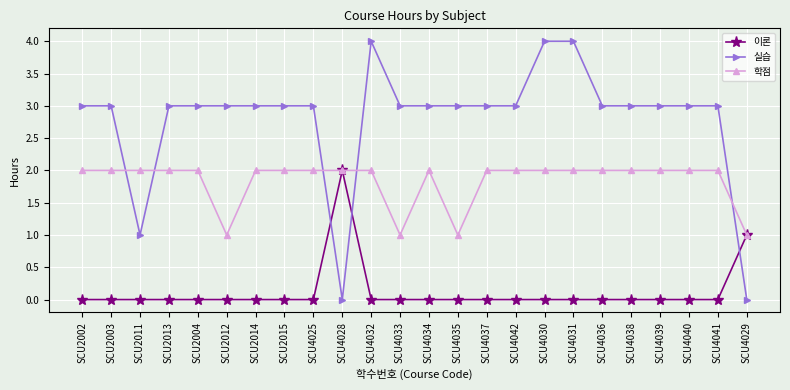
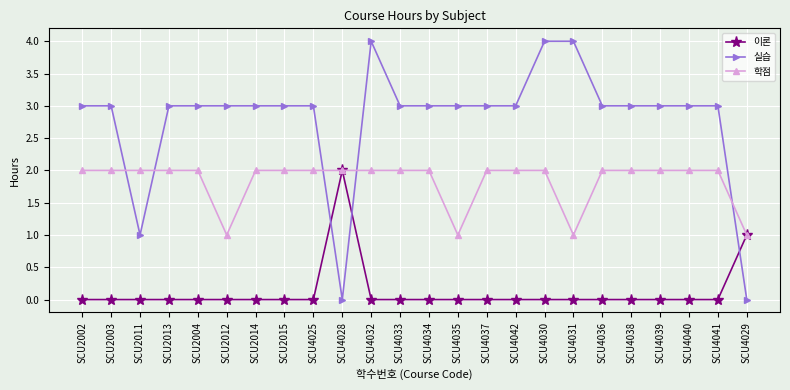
  {
    "이론": {
      "SCU2002": 0,
      "SCU2003": 0,
      "SCU2011": 0,
      "SCU2013": 0,
      "SCU2004": 0,
      "SCU2012": 0,
      "SCU2014": 0,
      "SCU2015": 0,
      "SCU4025": 0,
      "SCU4032": 0,
      "SCU4033": 0,
      "SCU4034": 0,
      "SCU4035": 0,
      "SCU4037": 0,
      "SCU4042": 0,
      "SCU4030": 0,
      "SCU4031": 0,
      "SCU4036": 0,
      "SCU4038": 0,
      "SCU4039": 0,
      "SCU4040": 0,
      "SCU4041": 0
    },
    "실습": {
      "SCU2002": 3,
      "SCU2003": 3,
      "SCU2011": 1,
      "SCU2013": 3,
      "SCU2004": 3,
      "SCU2012": 3,
      "SCU2014": 3,
      "SCU2015": 3,
      "SCU4025": 3,
      "SCU4028": 0,
      "SCU4032": 4,
      "SCU4033": 3,
      "SCU4034": 3,
      "SCU4035": 3,
      "SCU4037": 3,
      "SCU4042": 3,
      "SCU4030": 4,
      "SCU4031": 4,
      "SCU4036": 3,
      "SCU4038": 3,
      "SCU4039": 3,
      "SCU4040": 3,
      "SCU4041": 3,
      "SCU4029": 0
    },
    "학점": {
      "SCU2002": 2,
      "SCU2003": 2,
      "SCU2011": 2,
      "SCU2013": 2,
      "SCU2004": 2,
      "SCU2012": 1,
      "SCU2014": 2,
      "SCU2015": 2,
      "SCU4025": 2,
      "SCU4032": 2,
-     "SCU4033": 1,
+     "SCU4033": 2,
      "SCU4034": 2,
      "SCU4035": 1,
      "SCU4037": 2,
      "SCU4042": 2,
      "SCU4030": 2,
-     "SCU4031": 2,
+     "SCU4031": 1,
      "SCU4036": 2,
      "SCU4038": 2,
      "SCU4039": 2,
      "SCU4040": 2,
      "SCU4041": 2
    }
  }
